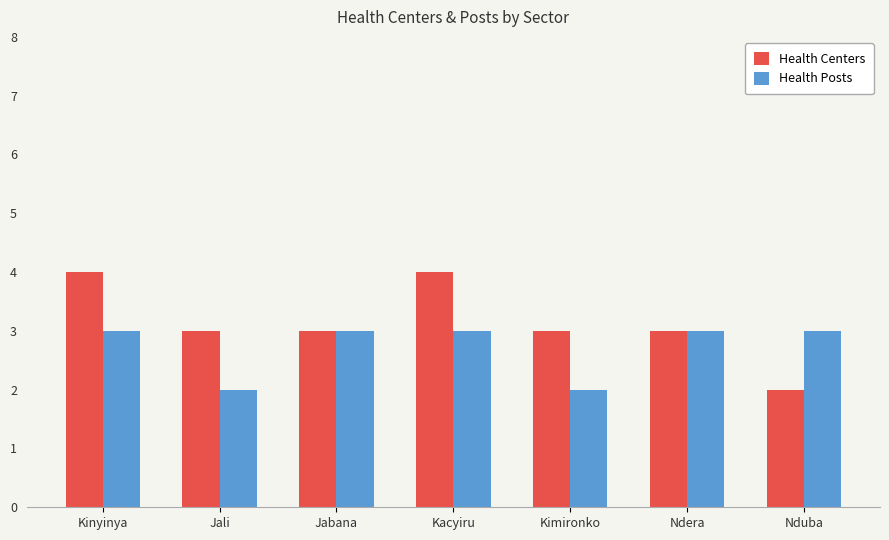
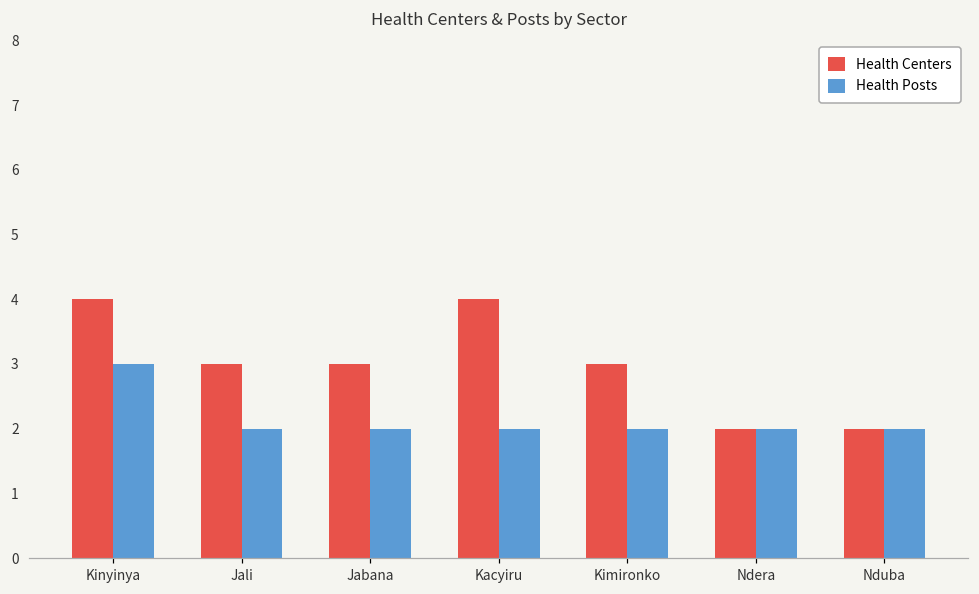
  {
    "Health Centers": {
      "Kinyinya": 4,
      "Jali": 3,
      "Jabana": 3,
      "Kacyiru": 4,
      "Kimironko": 3,
-     "Ndera": 3,
+     "Ndera": 2,
      "Nduba": 2
    },
    "Health Posts": {
      "Kinyinya": 3,
      "Jali": 2,
-     "Jabana": 3,
-     "Kacyiru": 3,
+     "Jabana": 2,
+     "Kacyiru": 2,
      "Kimironko": 2,
-     "Ndera": 3,
-     "Nduba": 3
+     "Ndera": 2,
+     "Nduba": 2
    }
  }
